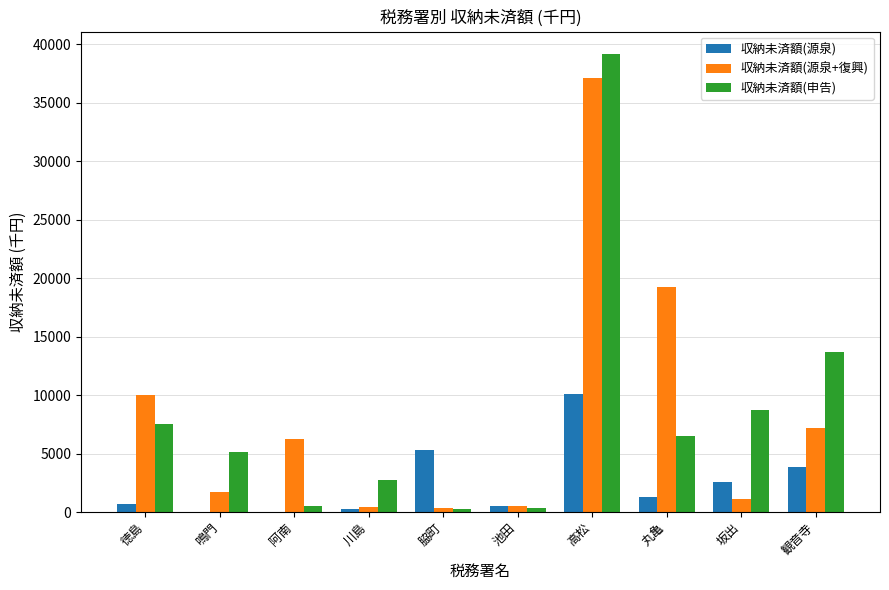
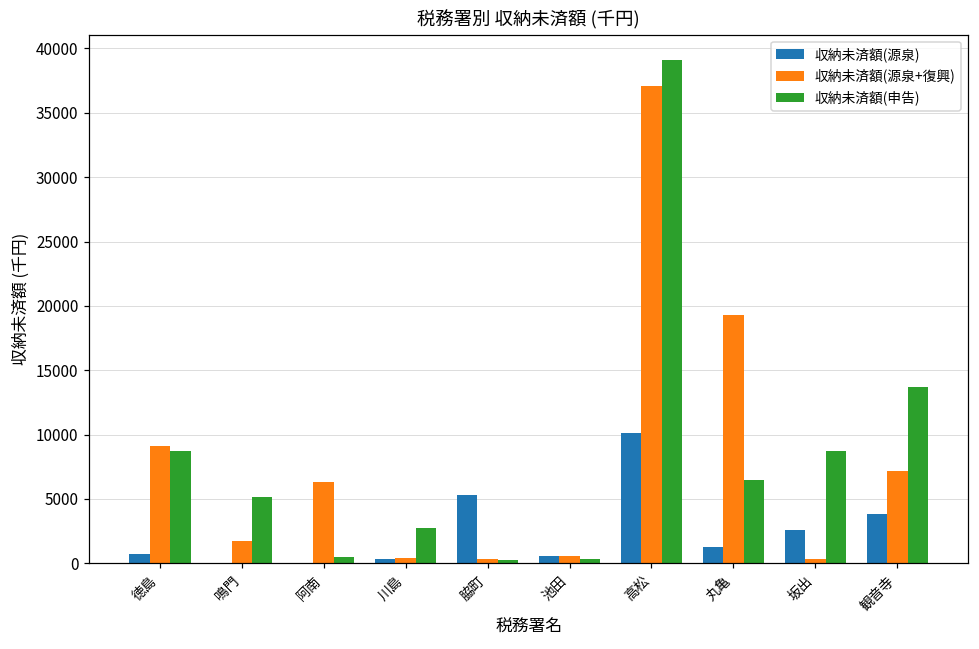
  {
    "収納未済額(源泉)": {
      "徳島": 700,
      "鳴門": 0,
      "阿南": 0,
      "川島": 300,
      "脇町": 5300,
      "池田": 500,
      "高松": 10100,
      "丸亀": 1300,
      "坂出": 2600,
      "観音寺": 3800
    },
    "収納未済額(源泉+復興)": {
-     "徳島": 10000,
+     "徳島": 9100,
      "鳴門": 1700,
      "阿南": 6300,
      "川島": 400,
      "脇町": 400,
      "池田": 500,
      "高松": 37100,
      "丸亀": 19300,
-     "坂出": 1200,
+     "坂出": 400,
      "観音寺": 7200
    },
    "収納未済額(申告)": {
-     "徳島": 7500,
+     "徳島": 8700,
      "鳴門": 5200,
      "阿南": 500,
      "川島": 2700,
      "脇町": 300,
      "池田": 300,
      "高松": 39100,
      "丸亀": 6500,
      "坂出": 8700,
      "観音寺": 13700
    }
  }
